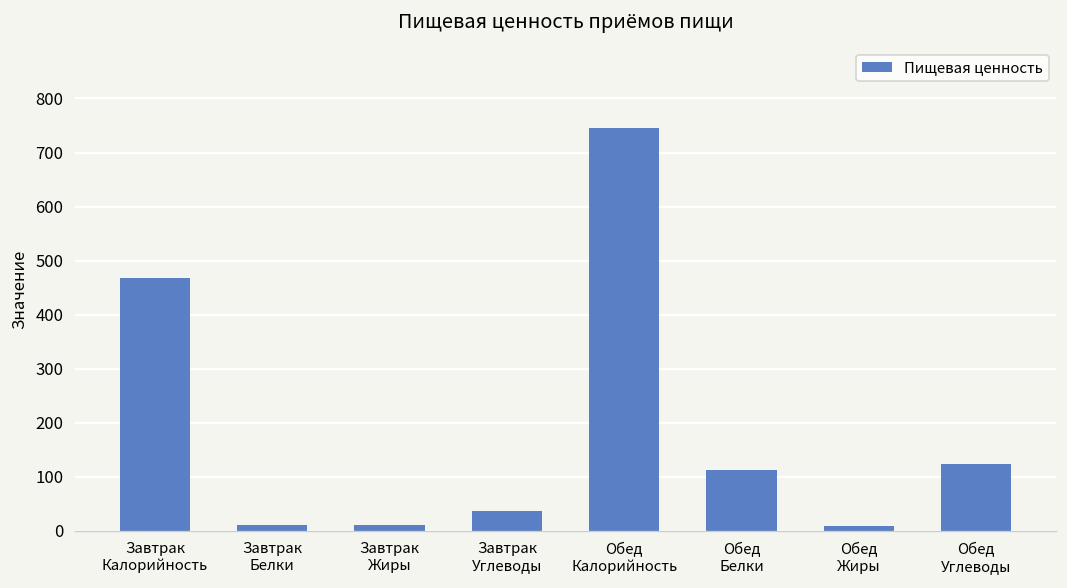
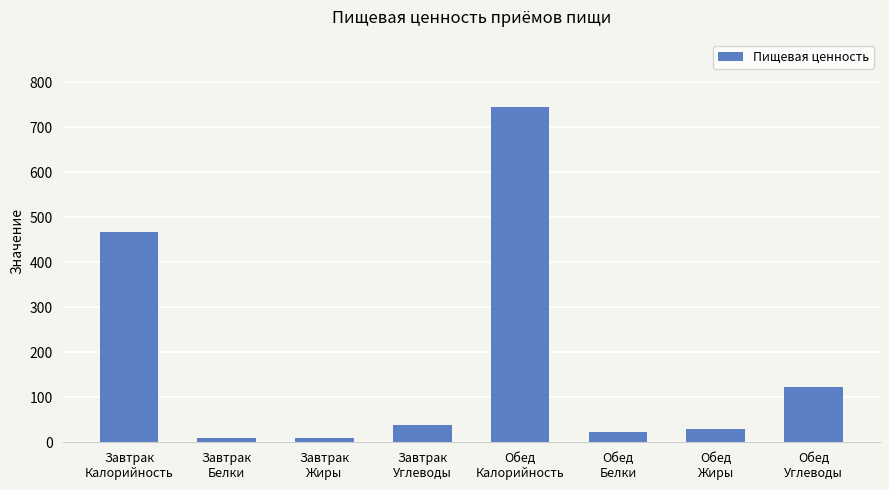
  {
    "Завтрак Калорийность": 470,
    "Завтрак Белки": 10,
    "Завтрак Жиры": 10,
    "Завтрак Углеводы": 40,
    "Обед Калорийность": 750,
-   "Обед Белки": 110,
-   "Обед Жиры": 10,
+   "Обед Белки": 20,
+   "Обед Жиры": 30,
    "Обед Углеводы": 120
  }
